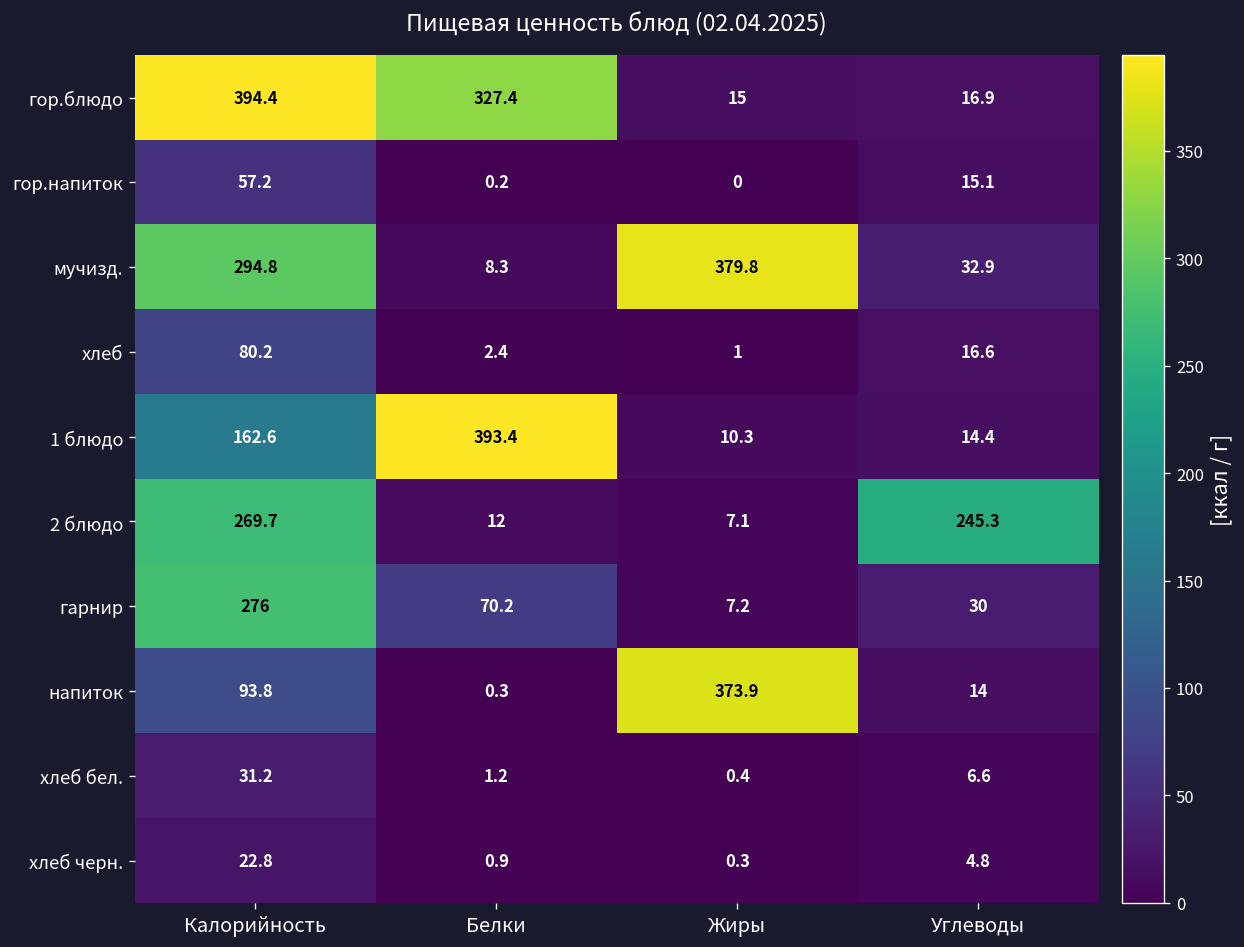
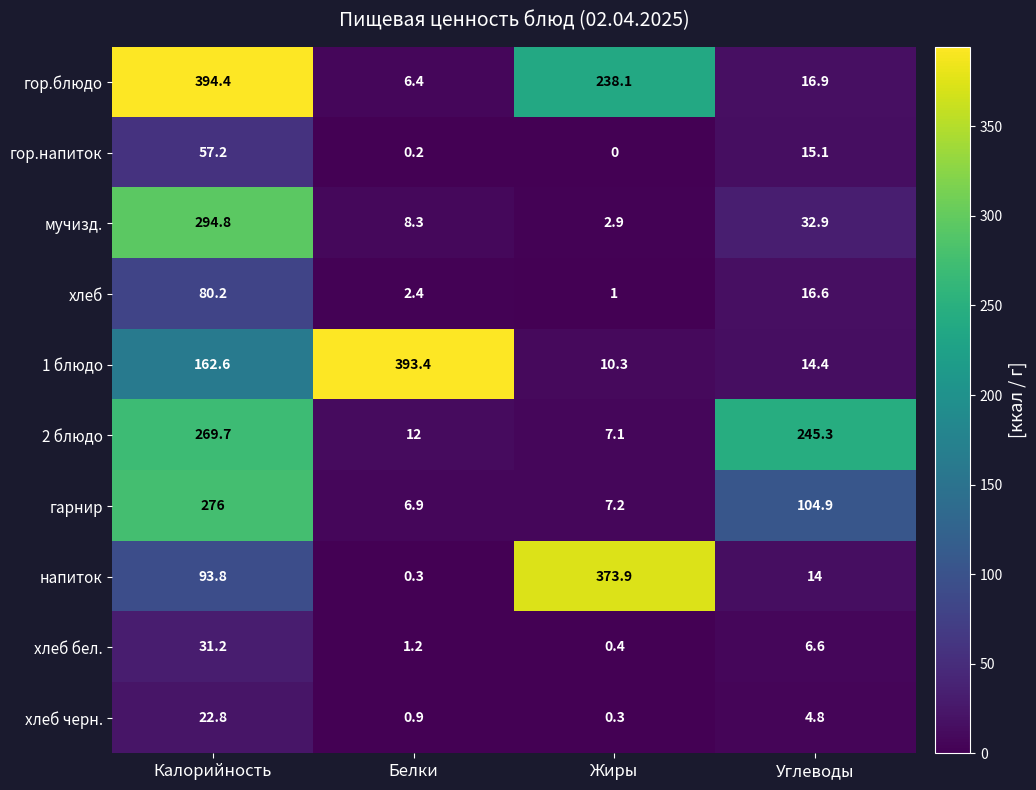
  {
    "гор.блюдо": {
      "Калорийность": 394.4,
-     "Белки": 327.4,
-     "Жиры": 15,
+     "Белки": 6.4,
+     "Жиры": 238.1,
      "Углеводы": 16.9
    },
    "гор.напиток": {
      "Калорийность": 57.2,
      "Белки": 0.2,
      "Жиры": 0,
      "Углеводы": 15.1
    },
    "мучизд.": {
      "Калорийность": 294.8,
      "Белки": 8.3,
-     "Жиры": 379.8,
+     "Жиры": 2.9,
      "Углеводы": 32.9
    },
    "хлеб": {
      "Калорийность": 80.2,
      "Белки": 2.4,
      "Жиры": 1,
      "Углеводы": 16.6
    },
    "1 блюдо": {
      "Калорийность": 162.6,
      "Белки": 393.4,
      "Жиры": 10.3,
      "Углеводы": 14.4
    },
    "2 блюдо": {
      "Калорийность": 269.7,
      "Белки": 12,
      "Жиры": 7.1,
      "Углеводы": 245.3
    },
    "гарнир": {
      "Калорийность": 276,
-     "Белки": 70.2,
+     "Белки": 6.9,
      "Жиры": 7.2,
-     "Углеводы": 30
+     "Углеводы": 104.9
    },
    "напиток": {
      "Калорийность": 93.8,
      "Белки": 0.3,
      "Жиры": 373.9,
      "Углеводы": 14
    },
    "хлеб бел.": {
      "Калорийность": 31.2,
      "Белки": 1.2,
      "Жиры": 0.4,
      "Углеводы": 6.6
    },
    "хлеб черн.": {
      "Калорийность": 22.8,
      "Белки": 0.9,
      "Жиры": 0.3,
      "Углеводы": 4.8
    }
  }
